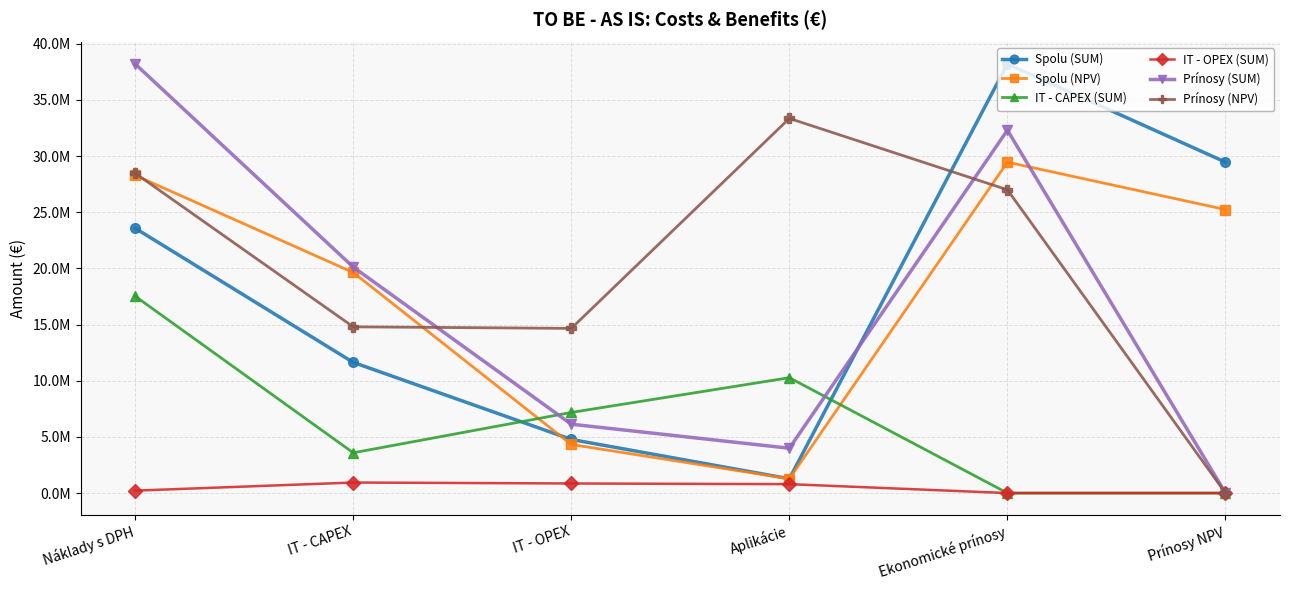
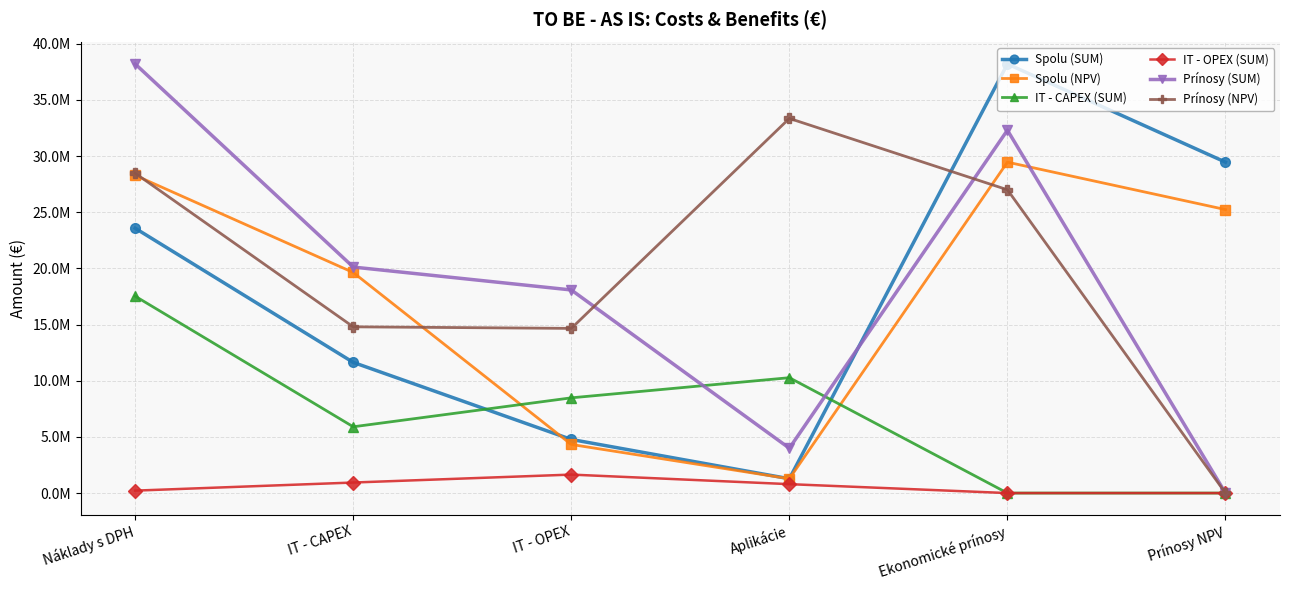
  {
    "Spolu (SUM)": {
      "Náklady s DPH": 23600000,
      "IT - CAPEX": 11600000,
      "IT - OPEX": 4800000,
      "Prínosy NPV": 29500000
    },
    "Spolu (NPV)": {
      "IT - CAPEX": 19600000,
      "IT - OPEX": 4300000,
      "Ekonomické prínosy": 29500000,
      "Prínosy NPV": 25200000
    },
    "IT - CAPEX (SUM)": {
      "Náklady s DPH": 17500000,
-     "IT - CAPEX": 3600000,
-     "IT - OPEX": 7200000,
+     "IT - CAPEX": 5900000,
+     "IT - OPEX": 8500000,
      "Aplikácie": 10300000
    },
    "IT - OPEX (SUM)": {
      "Náklady s DPH": 200000,
      "IT - CAPEX": 900000,
-     "IT - OPEX": 900000,
+     "IT - OPEX": 1600000,
      "Aplikácie": 800000
    },
    "Prínosy (SUM)": {
      "Náklady s DPH": 38200000,
      "IT - CAPEX": 20100000,
-     "IT - OPEX": 6100000,
+     "IT - OPEX": 18100000,
      "Aplikácie": 4000000,
      "Ekonomické prínosy": 32300000
    },
    "Prínosy (NPV)": {
      "IT - CAPEX": 14800000,
      "IT - OPEX": 14700000,
      "Aplikácie": 33300000,
      "Ekonomické prínosy": 27000000
    }
  }
